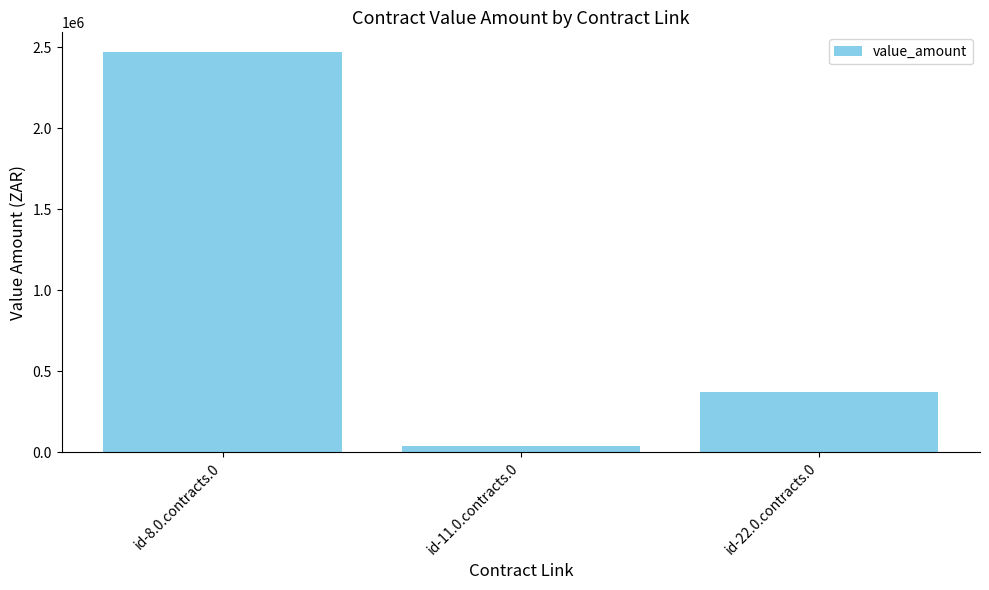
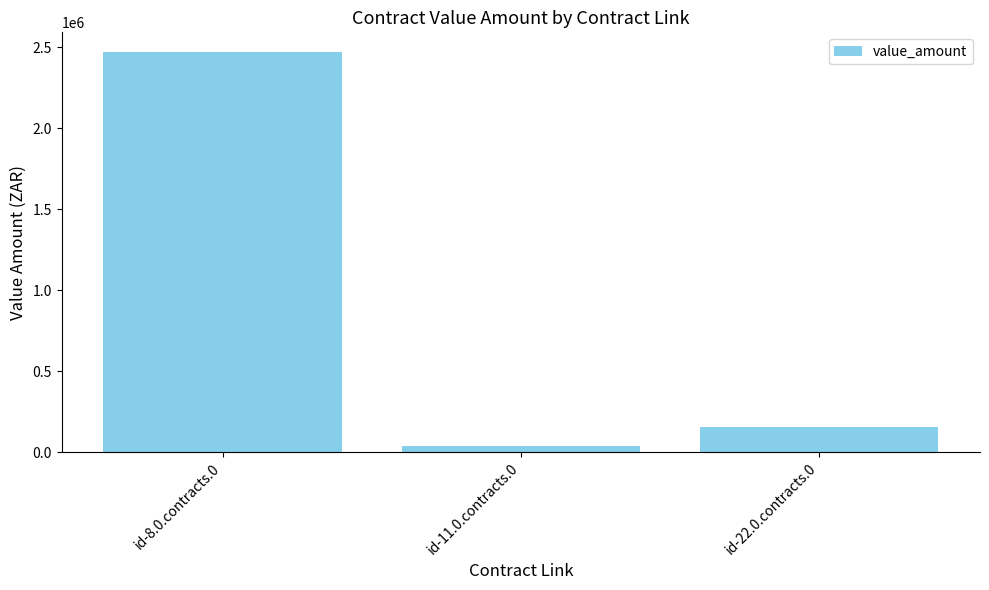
  {
    "id-8.0.contracts.0": 2470000,
    "id-11.0.contracts.0": 40000,
-   "id-22.0.contracts.0": 370000
+   "id-22.0.contracts.0": 150000
  }
